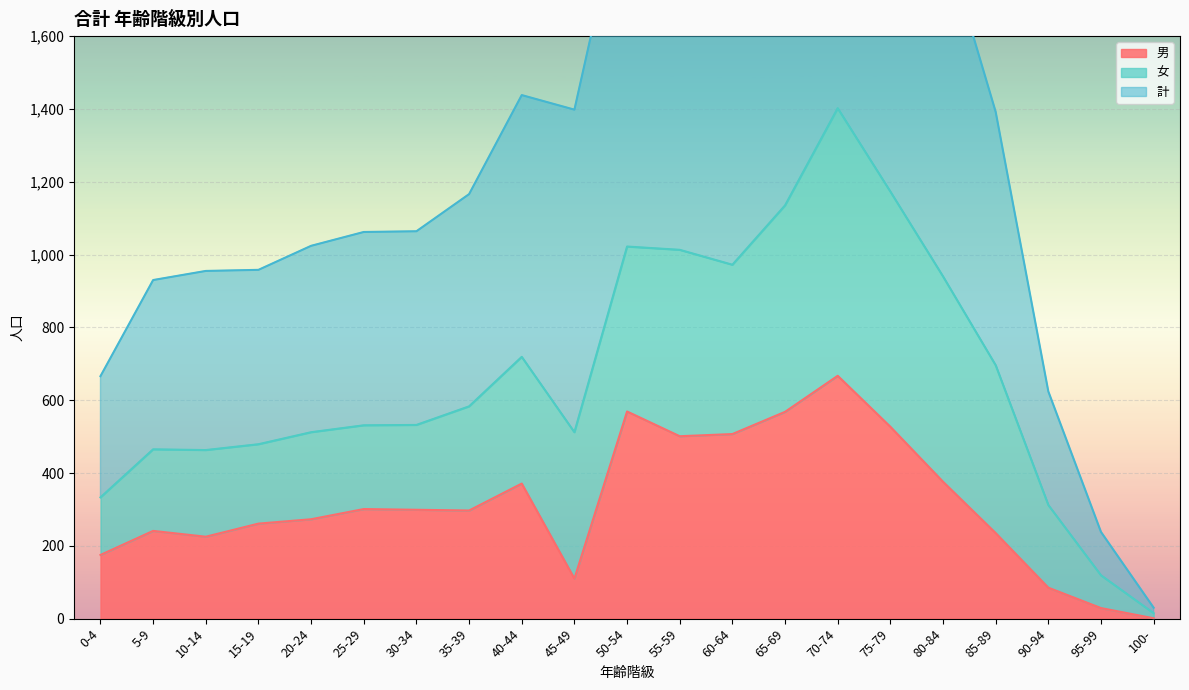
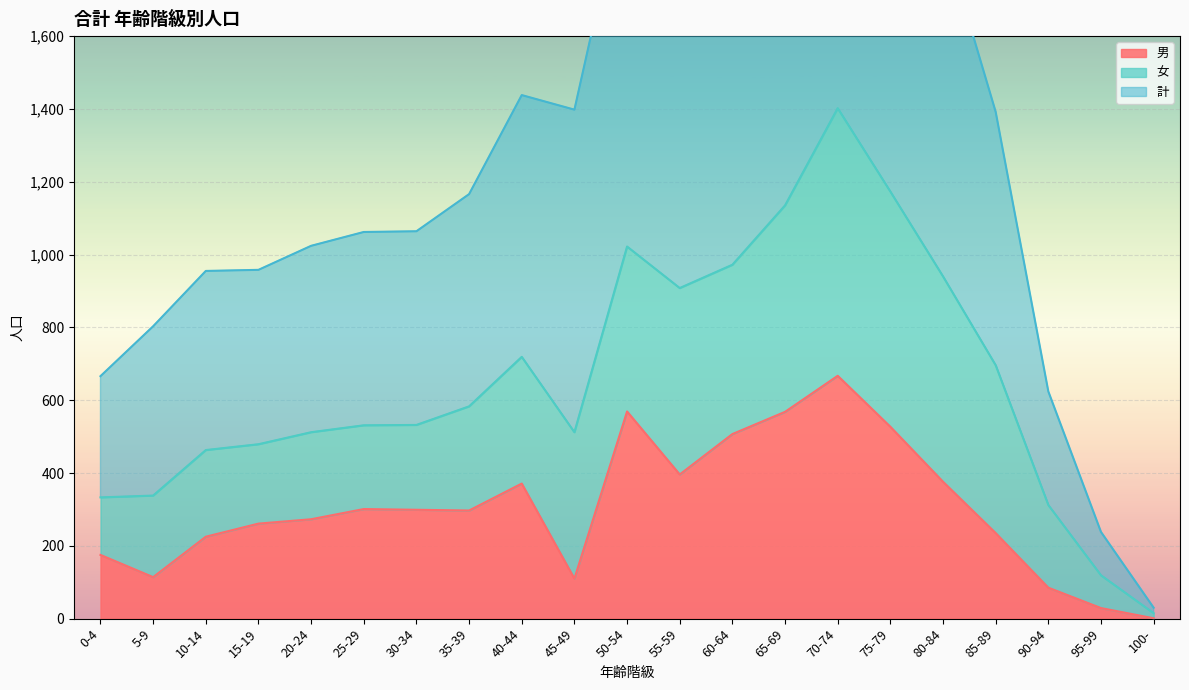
  {
    "男": {
      "0-4": 180,
-     "5-9": 240,
+     "5-9": 110,
      "10-14": 230,
      "15-19": 260,
      "20-24": 270,
      "25-29": 300,
      "30-34": 300,
      "35-39": 300,
      "40-44": 370,
      "45-49": 110,
      "50-54": 570,
-     "55-59": 500,
+     "55-59": 400,
      "60-64": 510,
      "65-69": 570,
      "70-74": 670,
      "75-79": 530,
      "80-84": 380,
      "85-89": 240,
      "90-94": 90,
      "95-99": 30,
      "100-": 0
    }
  }
